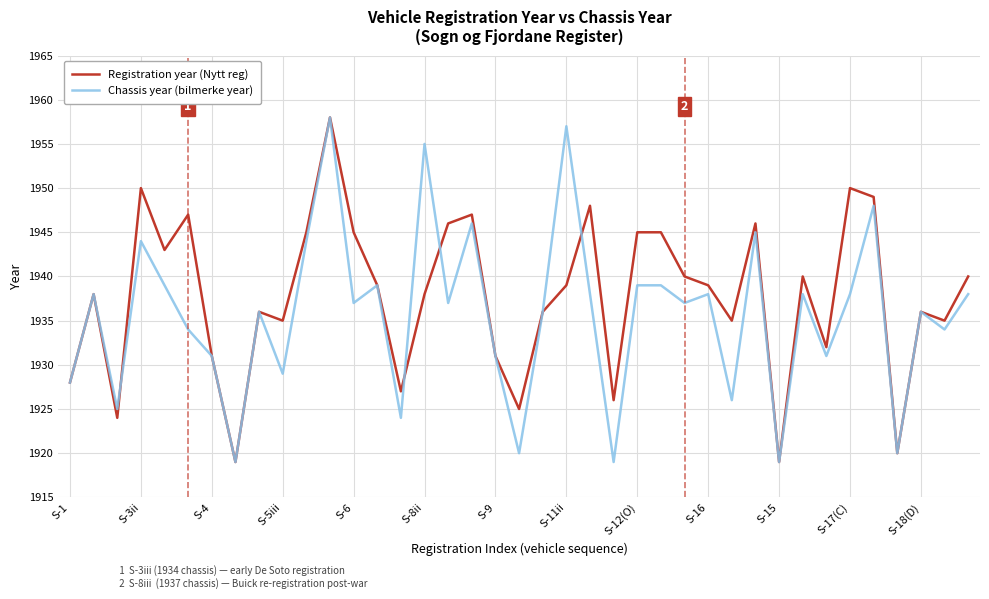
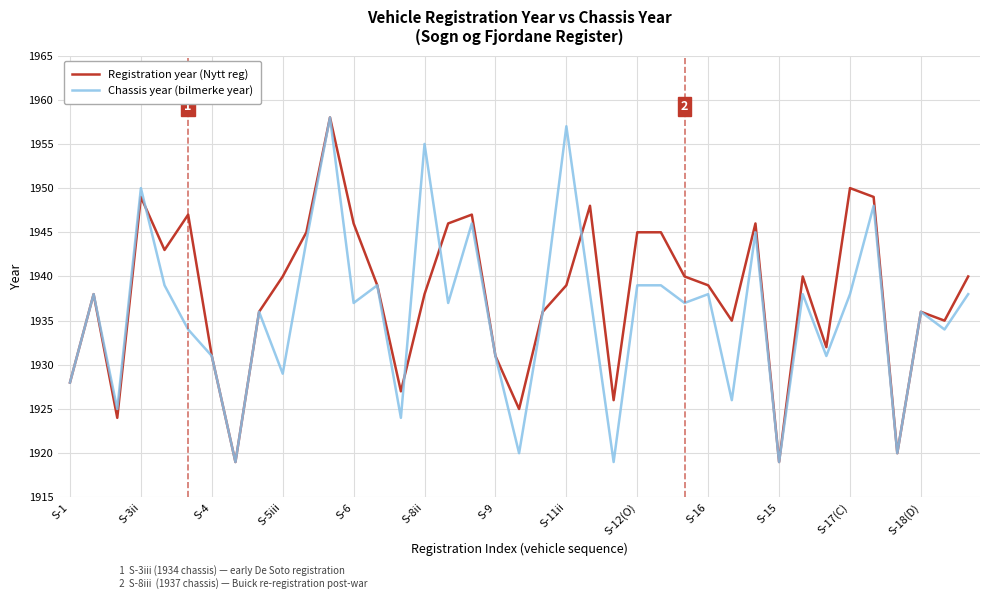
  {
    "Registration year (Nytt reg)": {
-     "S-3ii": 1950,
-     "S-5iii": 1935,
-     "S-6": 1945,
+     "S-3ii": 1949,
+     "S-5iii": 1940,
+     "S-6": 1946,
      "S-8ii": 1938,
      "S-11ii": 1939,
      "S-12(O)": 1945,
      "S-16": 1939,
      "S-17(C)": 1950
    },
    "Chassis year (bilmerke year)": {
-     "S-3ii": 1944,
+     "S-3ii": 1950,
      "S-5iii": 1929,
      "S-6": 1937,
      "S-8ii": 1955,
      "S-11ii": 1957,
      "S-12(O)": 1939,
      "S-16": 1938,
      "S-17(C)": 1938
    }
  }
